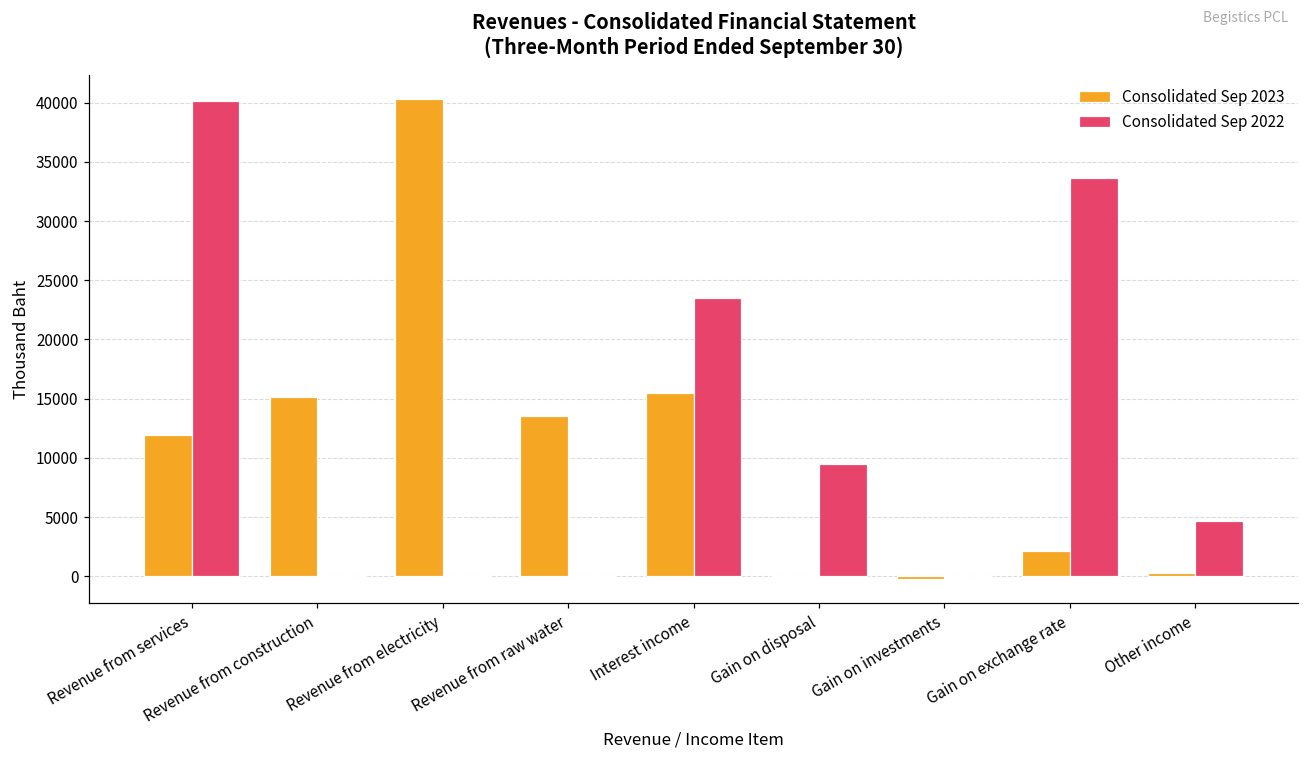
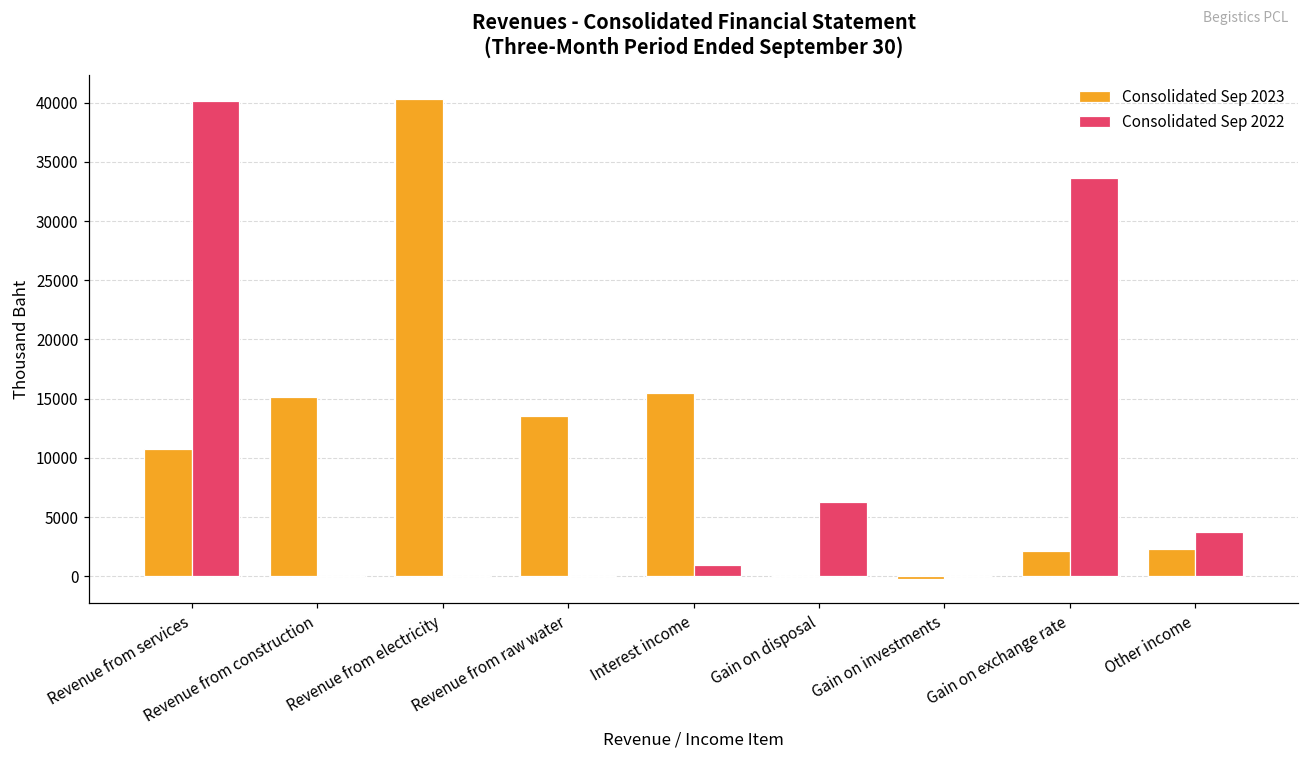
  {
    "Consolidated Sep 2023": {
-     "Revenue from services": 11900,
+     "Revenue from services": 10800,
      "Revenue from construction": 15100,
      "Revenue from electricity": 40300,
      "Revenue from raw water": 13600,
      "Interest income": 15500,
      "Gain on disposal": 0,
      "Gain on investments": -300,
      "Gain on exchange rate": 2100,
-     "Other income": 300
+     "Other income": 2300
    },
    "Consolidated Sep 2022": {
      "Revenue from services": 40100,
      "Revenue from construction": 0,
      "Revenue from electricity": 0,
      "Revenue from raw water": 0,
-     "Interest income": 23500,
-     "Gain on disposal": 9500,
+     "Interest income": 900,
+     "Gain on disposal": 6300,
      "Gain on investments": 0,
      "Gain on exchange rate": 33700,
-     "Other income": 4700
+     "Other income": 3700
    }
  }
